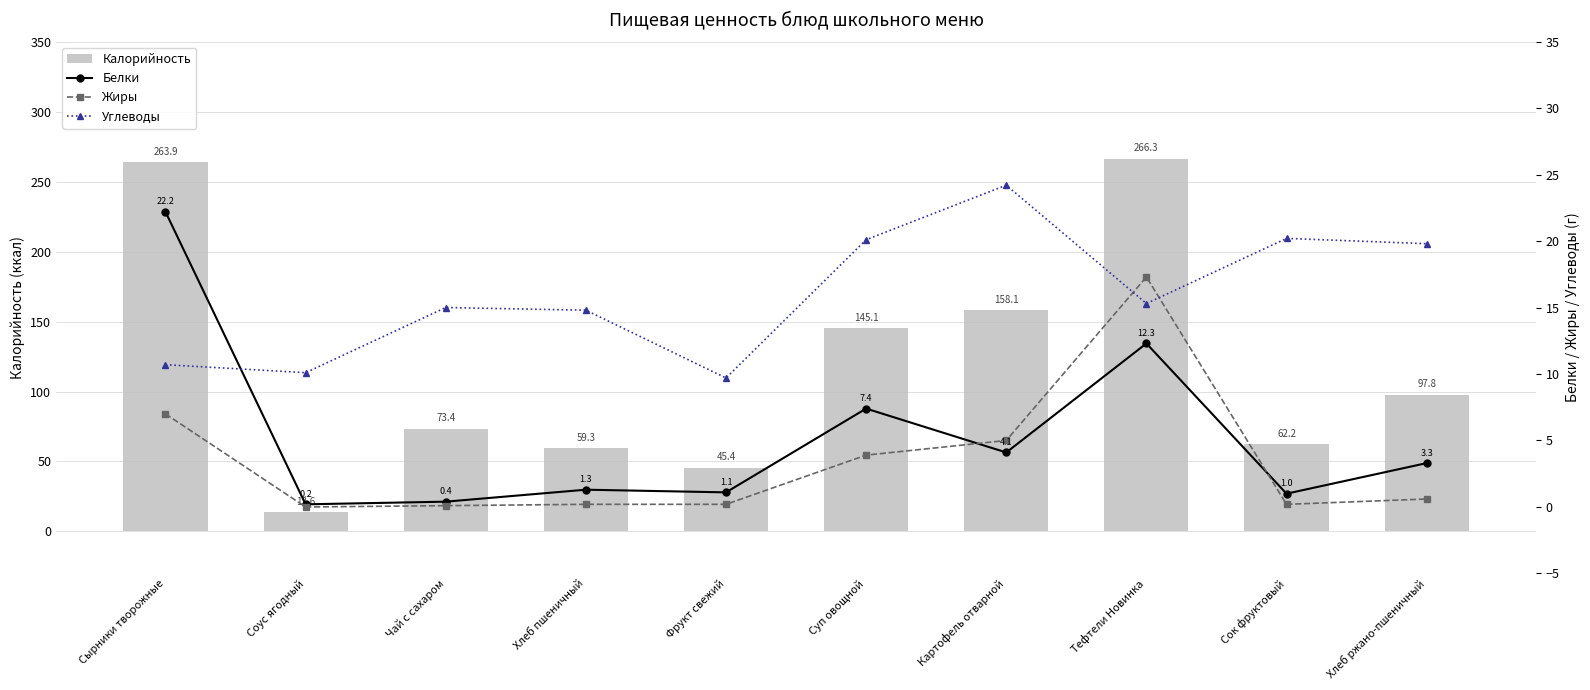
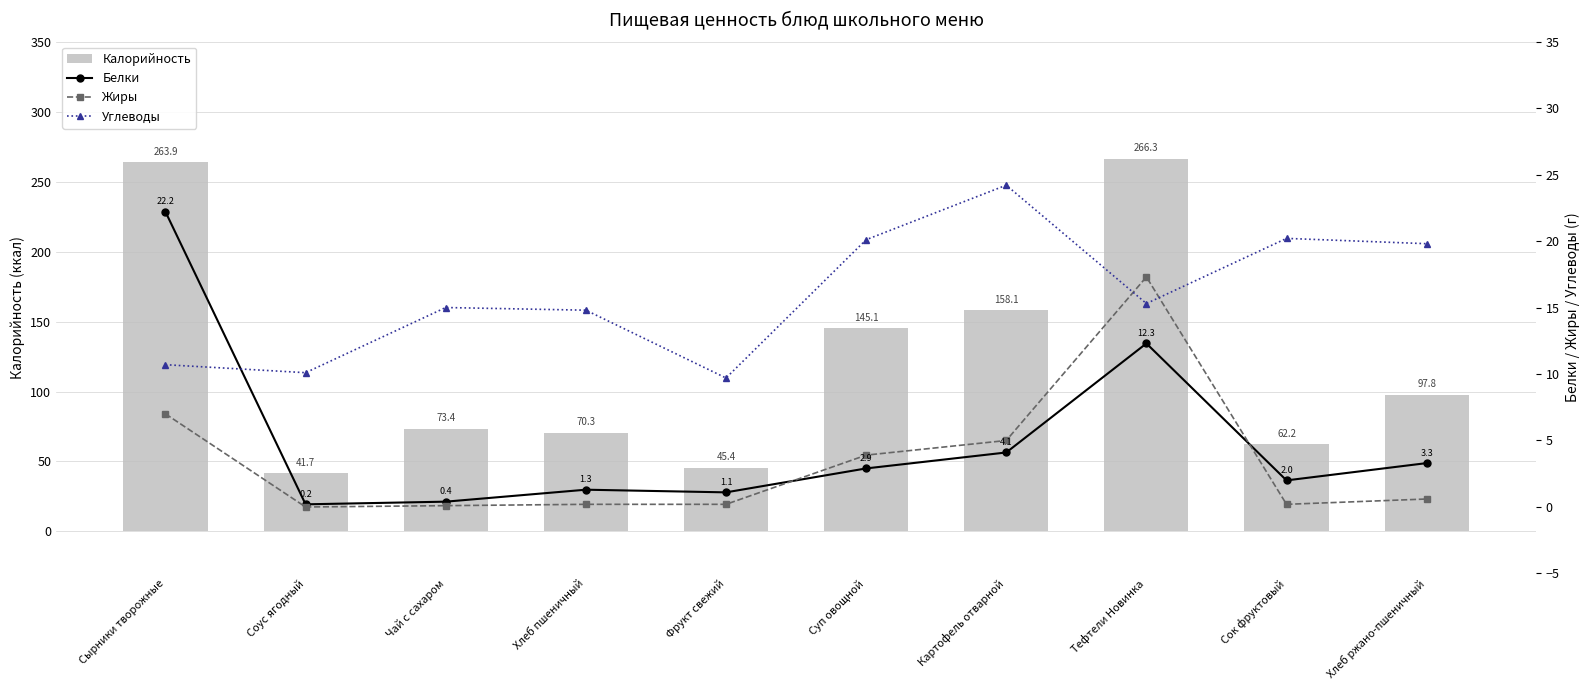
  {
    "Калорийность": {
      "Сырники творожные": 263.9,
-     "Соус ягодный": 13.6,
+     "Соус ягодный": 41.7,
      "Чай с сахаром": 73.4,
-     "Хлеб пшеничный": 59.3,
+     "Хлеб пшеничный": 70.3,
      "Фрукт свежий": 45.4,
      "Суп овощной": 145.1,
      "Картофель отварной": 158.1,
      "Тефтели Новинка": 266.3,
      "Сок фруктовый": 62.2,
      "Хлеб ржано-пшеничный": 97.8
    },
    "Белки": {
      "Сырники творожные": 22.2,
      "Соус ягодный": 0.2,
      "Чай с сахаром": 0.4,
      "Хлеб пшеничный": 1.3,
      "Фрукт свежий": 1.1,
-     "Суп овощной": 7.4,
+     "Суп овощной": 2.9,
      "Тефтели Новинка": 12.3,
-     "Сок фруктовый": 1.0,
+     "Сок фруктовый": 2.0,
      "Хлеб ржано-пшеничный": 3.3
    }
  }
